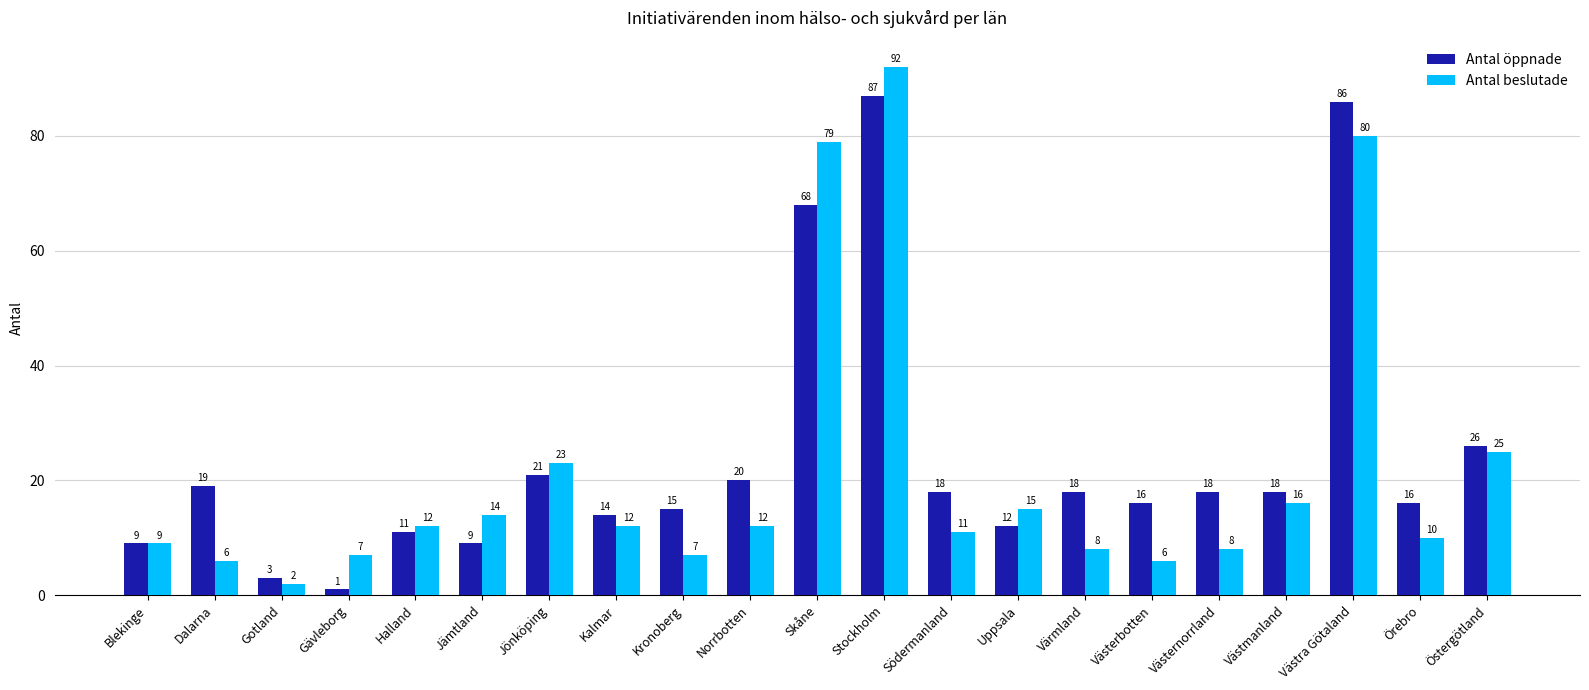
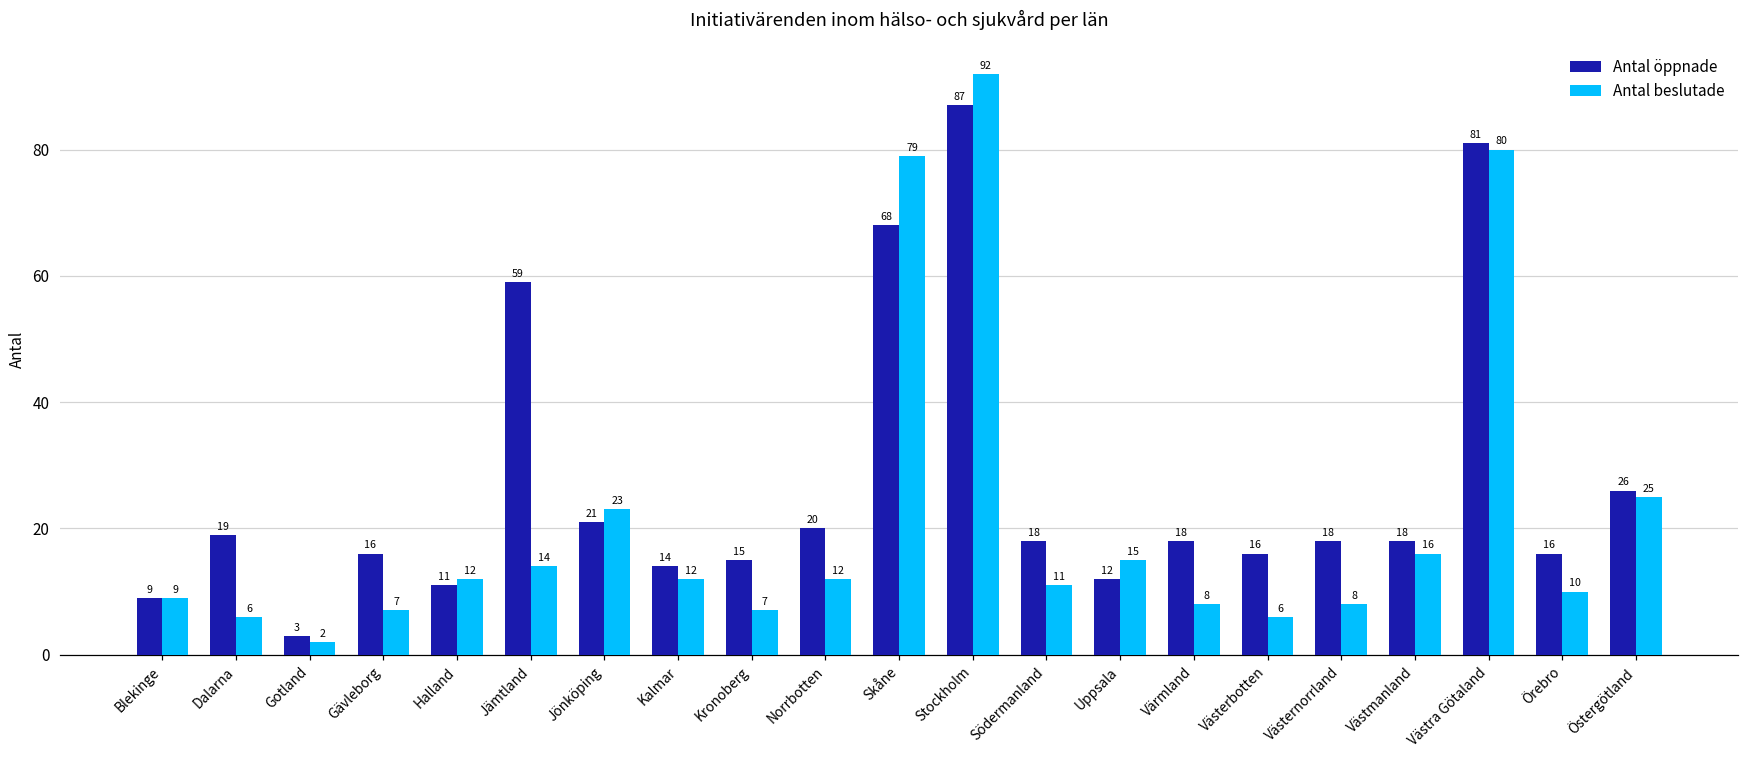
  {
    "Antal öppnade": {
      "Blekinge": 9,
      "Dalarna": 19,
      "Gotland": 3,
-     "Gävleborg": 1,
+     "Gävleborg": 16,
      "Halland": 11,
-     "Jämtland": 9,
+     "Jämtland": 59,
      "Jönköping": 21,
      "Kalmar": 14,
      "Kronoberg": 15,
      "Norrbotten": 20,
      "Skåne": 68,
      "Stockholm": 87,
      "Södermanland": 18,
      "Uppsala": 12,
      "Värmland": 18,
      "Västerbotten": 16,
      "Västernorrland": 18,
      "Västmanland": 18,
-     "Västra Götaland": 86,
+     "Västra Götaland": 81,
      "Örebro": 16,
      "Östergötland": 26
    },
    "Antal beslutade": {
      "Blekinge": 9,
      "Dalarna": 6,
      "Gotland": 2,
      "Gävleborg": 7,
      "Halland": 12,
      "Jämtland": 14,
      "Jönköping": 23,
      "Kalmar": 12,
      "Kronoberg": 7,
      "Norrbotten": 12,
      "Skåne": 79,
      "Stockholm": 92,
      "Södermanland": 11,
      "Uppsala": 15,
      "Värmland": 8,
      "Västerbotten": 6,
      "Västernorrland": 8,
      "Västmanland": 16,
      "Västra Götaland": 80,
      "Örebro": 10,
      "Östergötland": 25
    }
  }
